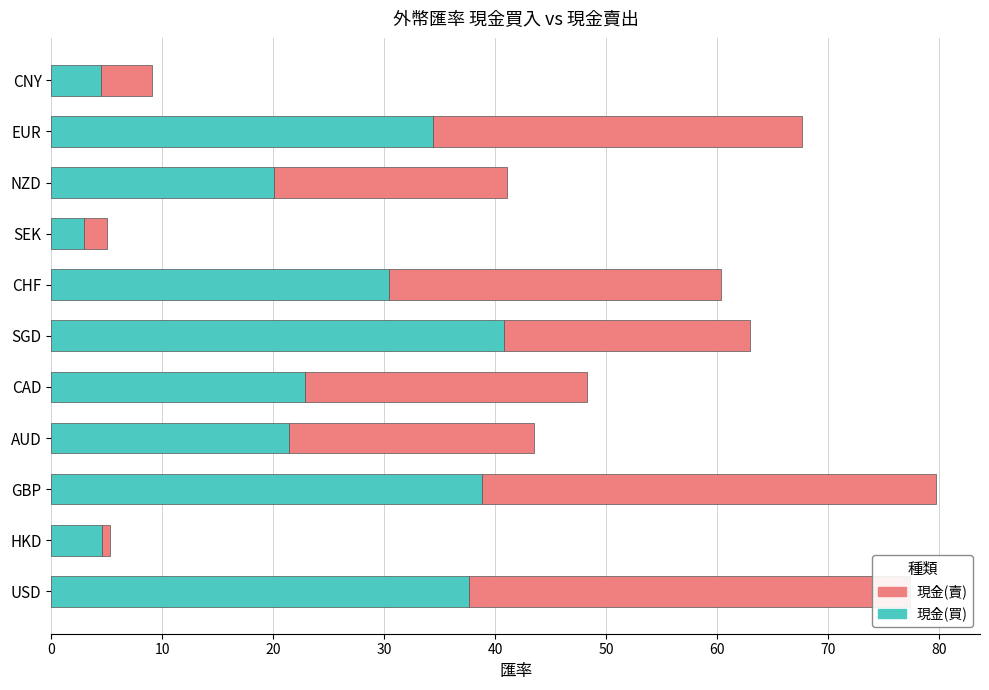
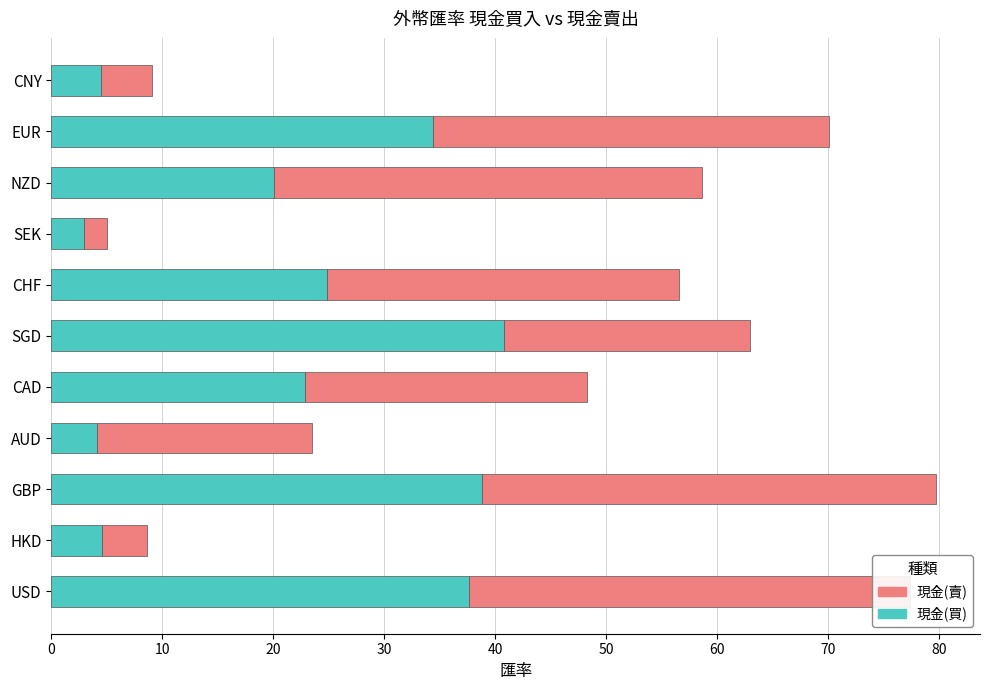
  {
    "現金(買)": {
      "CNY": 4.5,
      "EUR": 34.4,
      "NZD": 20.1,
      "SEK": 2.9,
-     "CHF": 30.5,
+     "CHF": 24.9,
      "SGD": 40.8,
      "CAD": 22.9,
-     "AUD": 21.4,
+     "AUD": 4.2,
      "GBP": 38.8,
      "HKD": 4.6,
      "USD": 37.7
    },
    "現金(賣)": {
      "CNY": 4.6,
-     "EUR": 33.3,
-     "NZD": 21.0,
+     "EUR": 35.7,
+     "NZD": 38.5,
      "SEK": 2.1,
-     "CHF": 29.9,
+     "CHF": 31.7,
      "SGD": 22.2,
      "CAD": 25.4,
-     "AUD": 22.2,
+     "AUD": 19.3,
      "GBP": 40.9,
-     "HKD": 0.7
+     "HKD": 4.1
    }
  }
